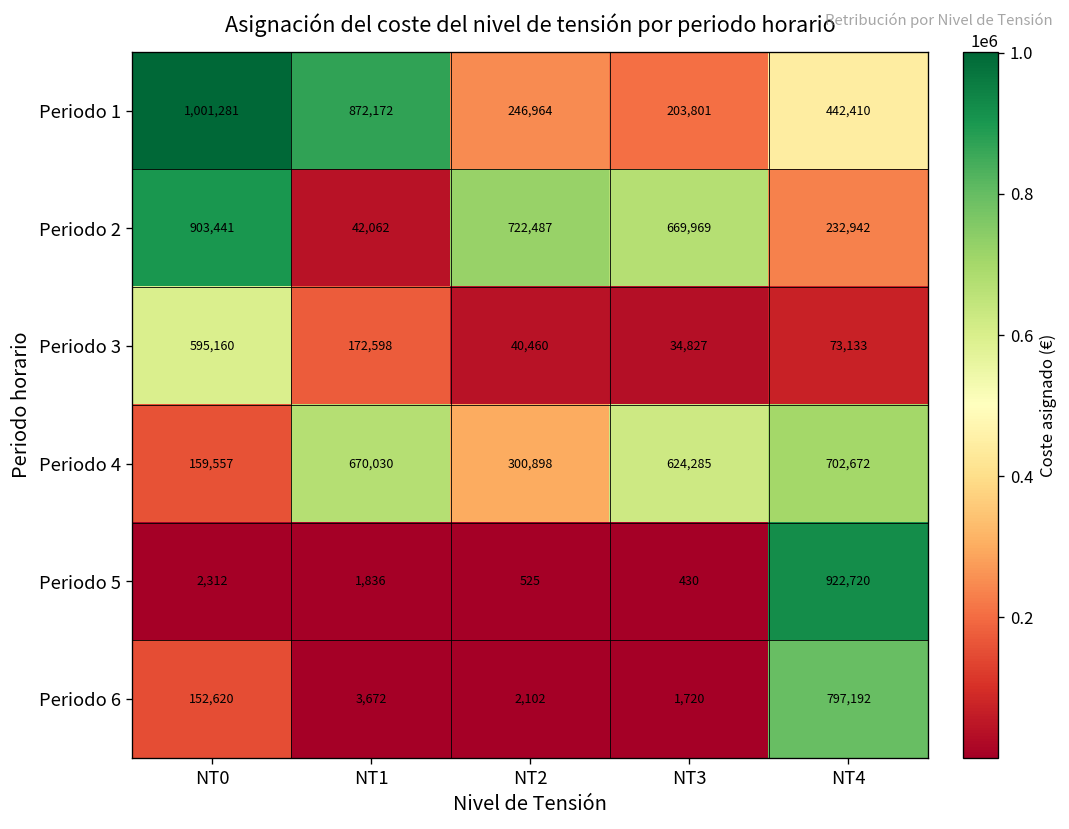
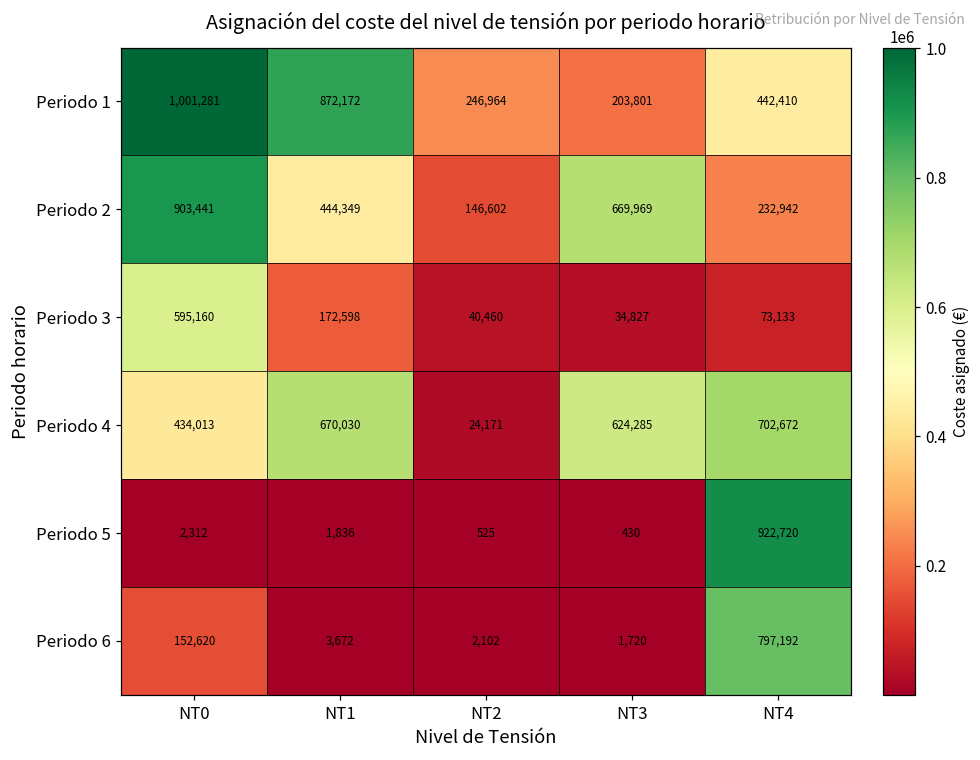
  {
    "Periodo 1": {
      "NT0": "1,001,281",
      "NT1": "872,172",
      "NT2": "246,964",
      "NT3": "203,801",
      "NT4": "442,410"
    },
    "Periodo 2": {
      "NT0": "903,441",
-     "NT1": "42,062",
-     "NT2": "722,487",
+     "NT1": "444,349",
+     "NT2": "146,602",
      "NT3": "669,969",
      "NT4": "232,942"
    },
    "Periodo 3": {
      "NT0": "595,160",
      "NT1": "172,598",
      "NT2": "40,460",
      "NT3": "34,827",
      "NT4": "73,133"
    },
    "Periodo 4": {
-     "NT0": "159,557",
+     "NT0": "434,013",
      "NT1": "670,030",
-     "NT2": "300,898",
+     "NT2": "24,171",
      "NT3": "624,285",
      "NT4": "702,672"
    },
    "Periodo 5": {
      "NT0": "2,312",
      "NT1": "1,836",
      "NT2": "525",
      "NT3": "430",
      "NT4": "922,720"
    },
    "Periodo 6": {
      "NT0": "152,620",
      "NT1": "3,672",
      "NT2": "2,102",
      "NT3": "1,720",
      "NT4": "797,192"
    }
  }
